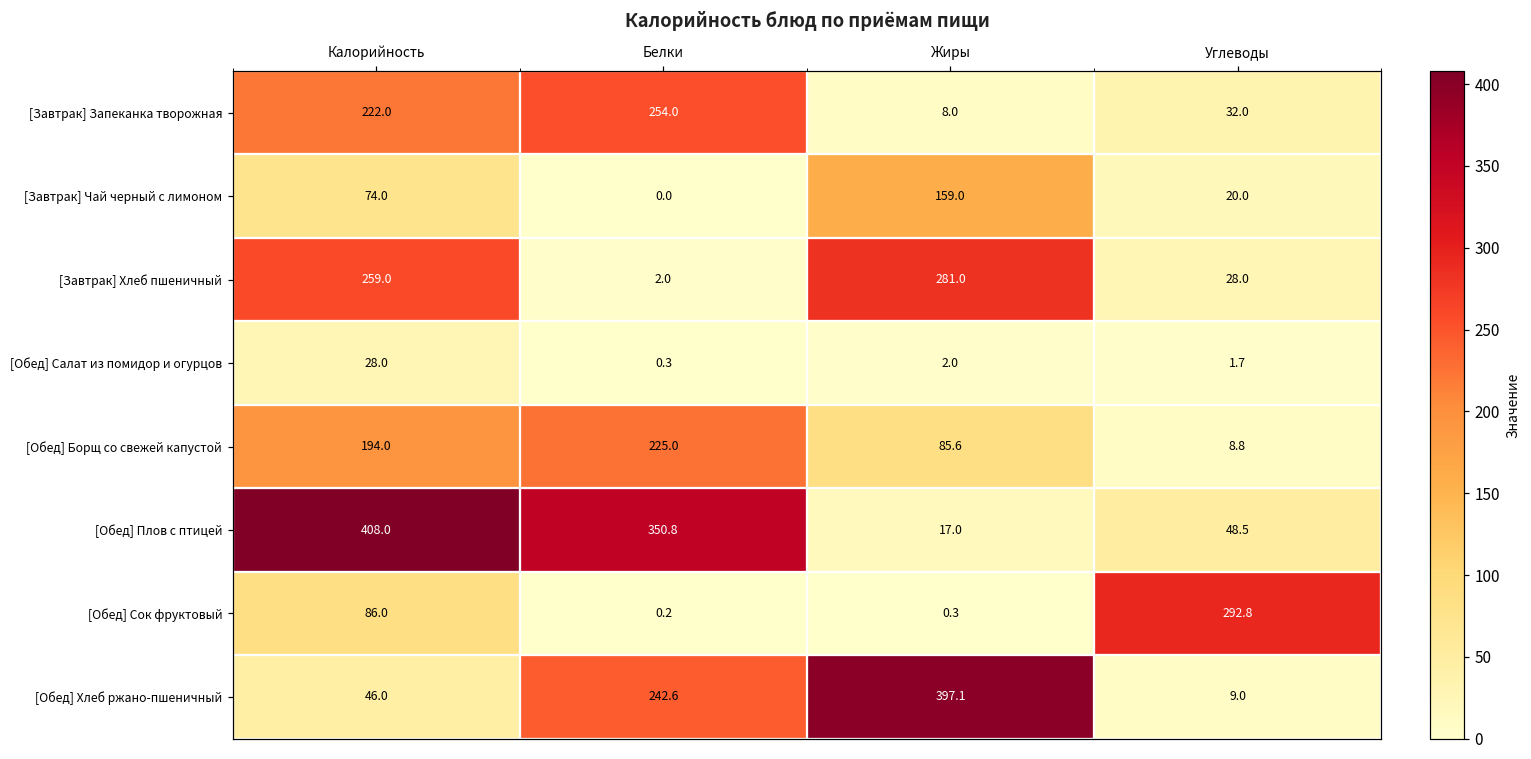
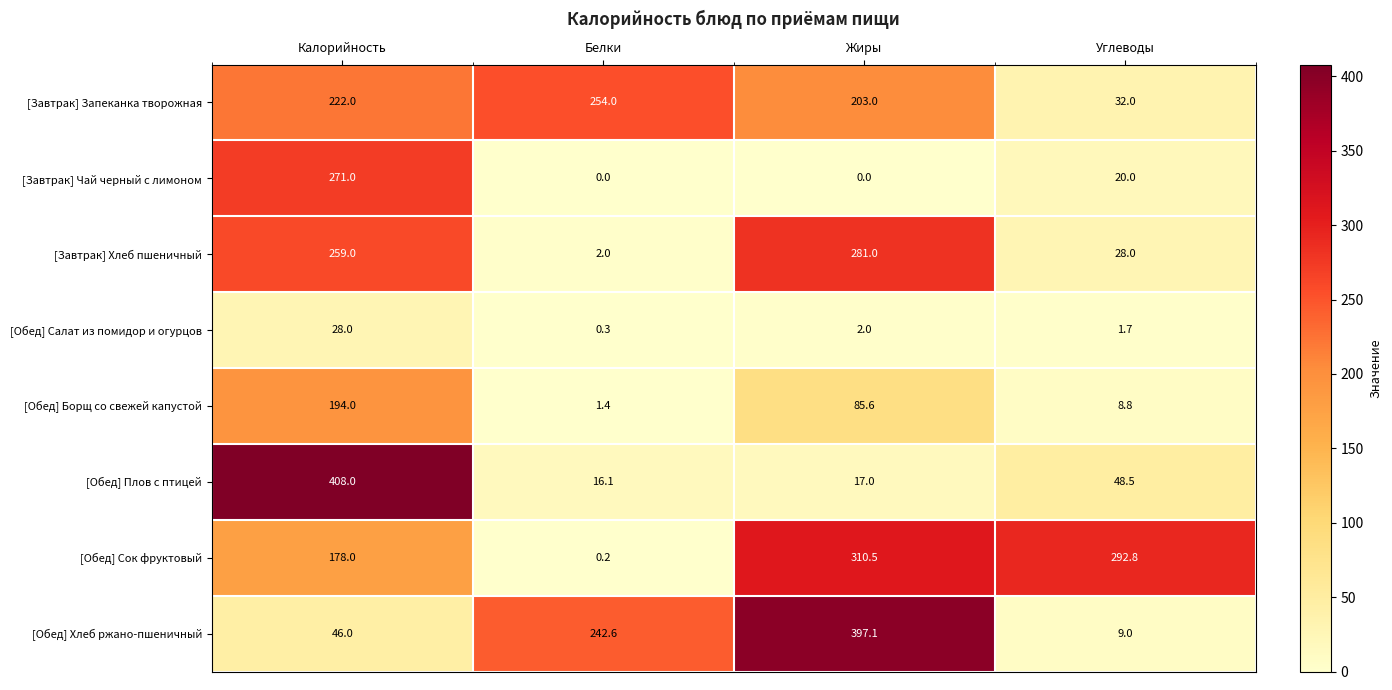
  {
    "[Завтрак] Запеканка творожная": {
      "Калорийность": 222.0,
      "Белки": 254.0,
-     "Жиры": 8.0,
+     "Жиры": 203.0,
      "Углеводы": 32.0
    },
    "[Завтрак] Чай черный с лимоном": {
-     "Калорийность": 74.0,
+     "Калорийность": 271.0,
      "Белки": 0.0,
-     "Жиры": 159.0,
+     "Жиры": 0.0,
      "Углеводы": 20.0
    },
    "[Завтрак] Хлеб пшеничный": {
      "Калорийность": 259.0,
      "Белки": 2.0,
      "Жиры": 281.0,
      "Углеводы": 28.0
    },
    "[Обед] Салат из помидор и огурцов": {
      "Калорийность": 28.0,
      "Белки": 0.3,
      "Жиры": 2.0,
      "Углеводы": 1.7
    },
    "[Обед] Борщ со свежей капустой": {
      "Калорийность": 194.0,
-     "Белки": 225.0,
+     "Белки": 1.4,
      "Жиры": 85.6,
      "Углеводы": 8.8
    },
    "[Обед] Плов с птицей": {
      "Калорийность": 408.0,
-     "Белки": 350.8,
+     "Белки": 16.1,
      "Жиры": 17.0,
      "Углеводы": 48.5
    },
    "[Обед] Сок фруктовый": {
-     "Калорийность": 86.0,
+     "Калорийность": 178.0,
      "Белки": 0.2,
-     "Жиры": 0.3,
+     "Жиры": 310.5,
      "Углеводы": 292.8
    },
    "[Обед] Хлеб ржано-пшеничный": {
      "Калорийность": 46.0,
      "Белки": 242.6,
      "Жиры": 397.1,
      "Углеводы": 9.0
    }
  }
